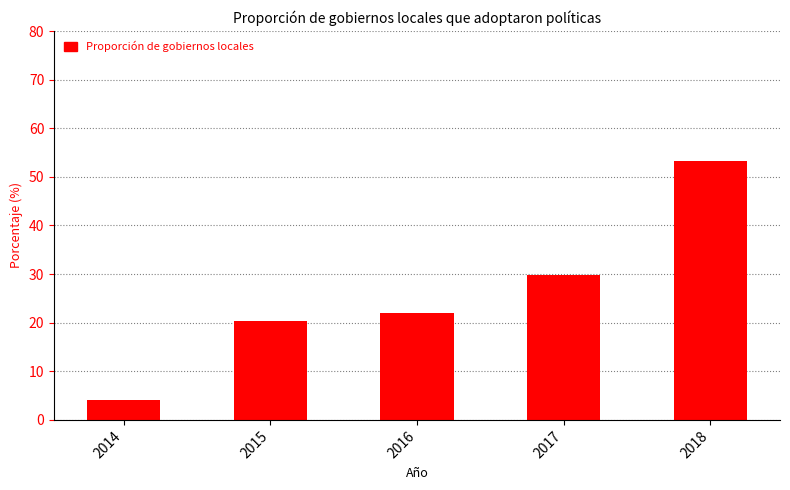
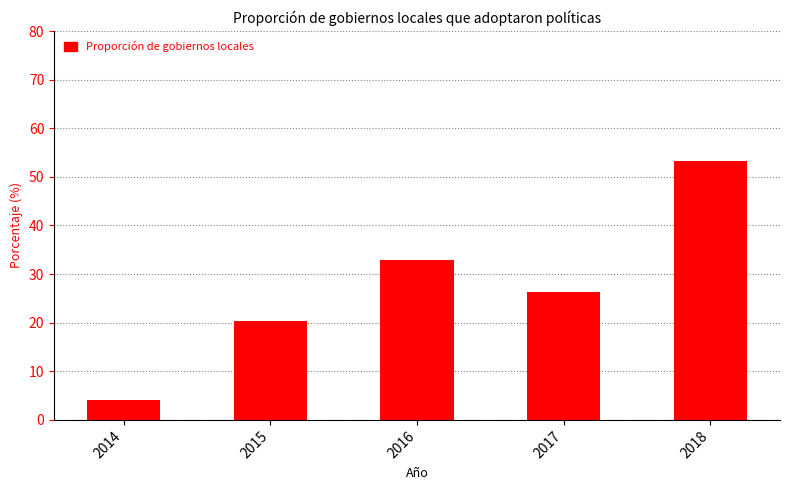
  {
    "2014": 4,
    "2015": 20,
-   "2016": 22,
-   "2017": 30,
+   "2016": 33,
+   "2017": 26,
    "2018": 53
  }
